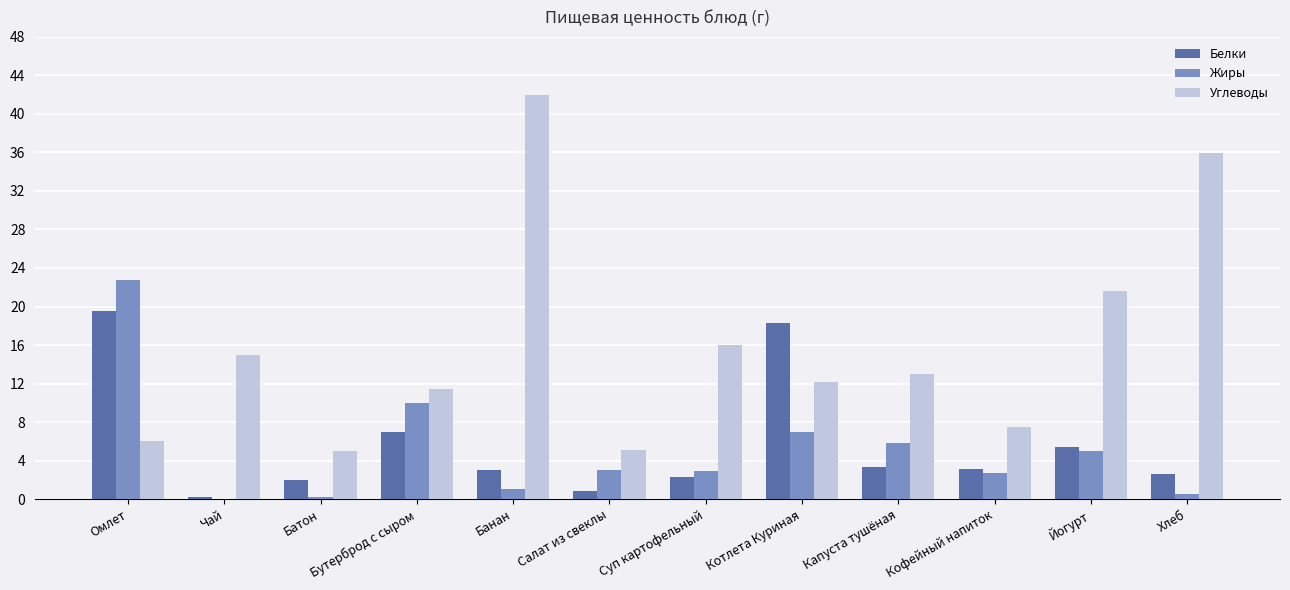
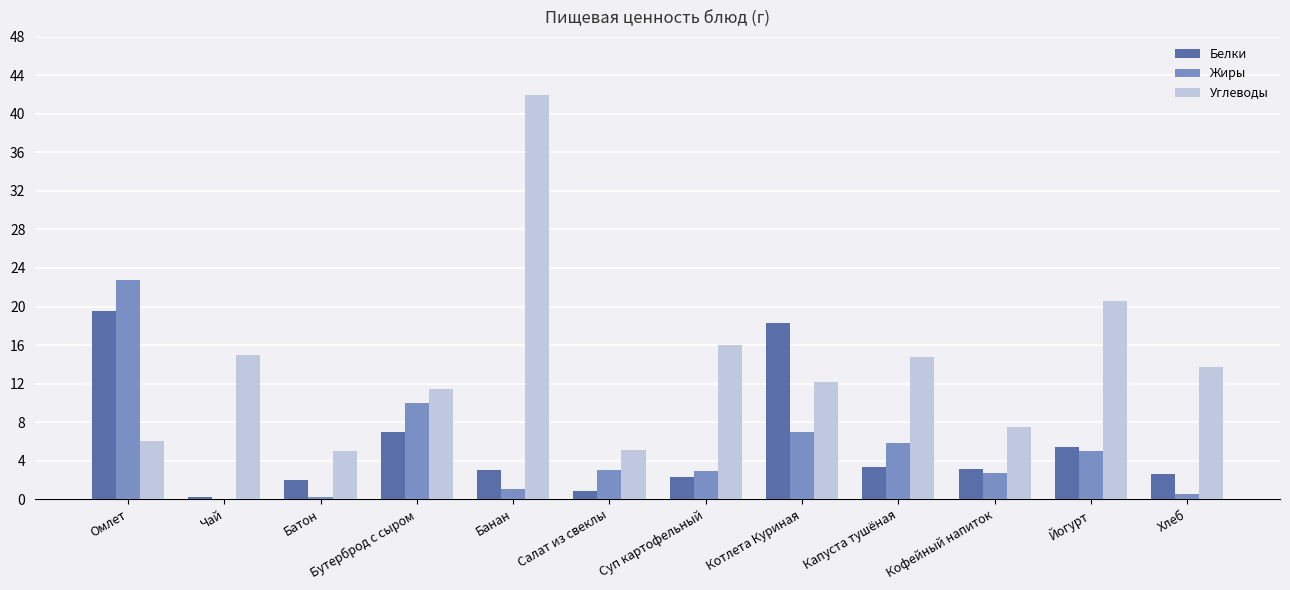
  {
    "Углеводы": {
      "Омлет": 6,
      "Чай": 15,
      "Батон": 5,
      "Бутерброд с сыром": 11,
      "Банан": 42,
      "Салат из свеклы": 5,
      "Суп картофельный": 16,
      "Котлета Куриная": 12,
-     "Капуста тушёная": 13,
+     "Капуста тушёная": 15,
      "Кофейный напиток": 7,
-     "Йогурт": 22,
-     "Хлеб": 36
+     "Йогурт": 21,
+     "Хлеб": 14
    }
  }
